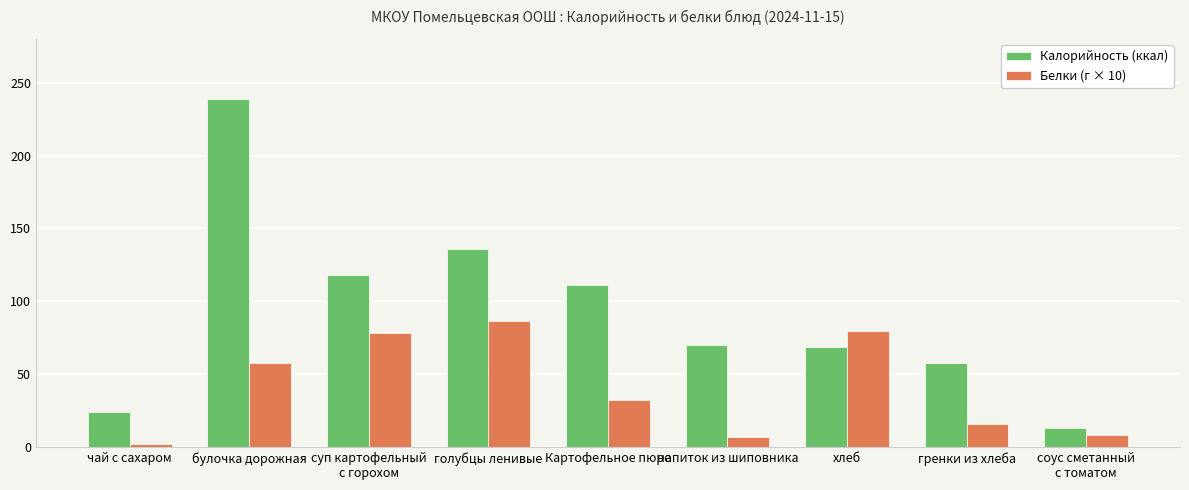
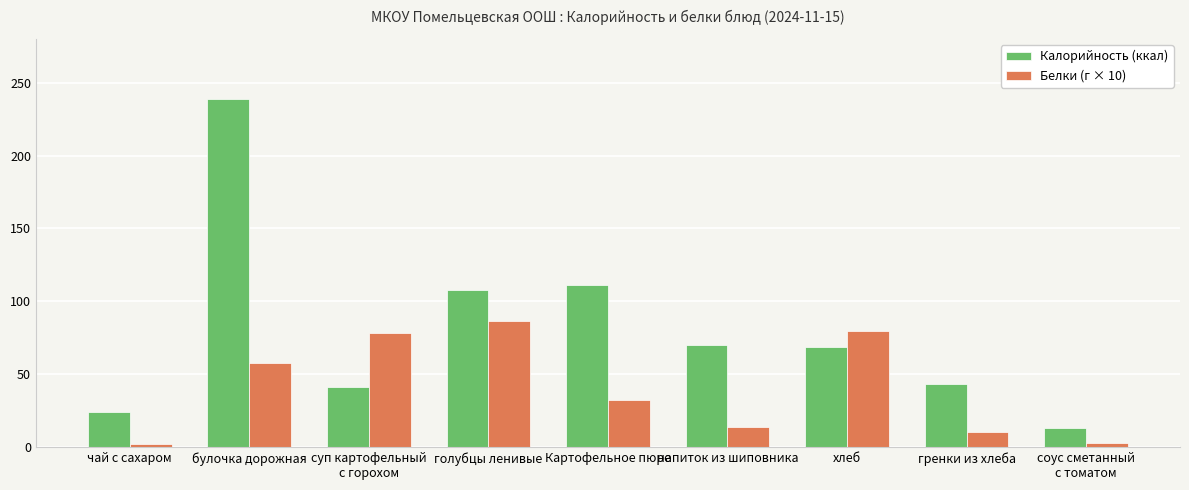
  {
    "Калорийность (ккал)": {
      "чай с сахаром": 24,
      "булочка дорожная": 239,
-     "суп картофельный с горохом": 118,
-     "голубцы ленивые": 136,
+     "суп картофельный с горохом": 41,
+     "голубцы ленивые": 108,
      "Картофельное пюре": 111,
      "напиток из шиповника": 70,
      "хлеб": 69,
-     "гренки из хлеба": 58,
+     "гренки из хлеба": 43,
      "соус сметанный с томатом": 13
    },
    "Белки (г × 10)": {
      "чай с сахаром": 2,
      "булочка дорожная": 58,
      "суп картофельный с горохом": 78,
      "голубцы ленивые": 86,
      "Картофельное пюре": 33,
-     "напиток из шиповника": 7,
+     "напиток из шиповника": 14,
      "хлеб": 80,
-     "гренки из хлеба": 16,
-     "соус сметанный с томатом": 9
+     "гренки из хлеба": 10,
+     "соус сметанный с томатом": 3
    }
  }
